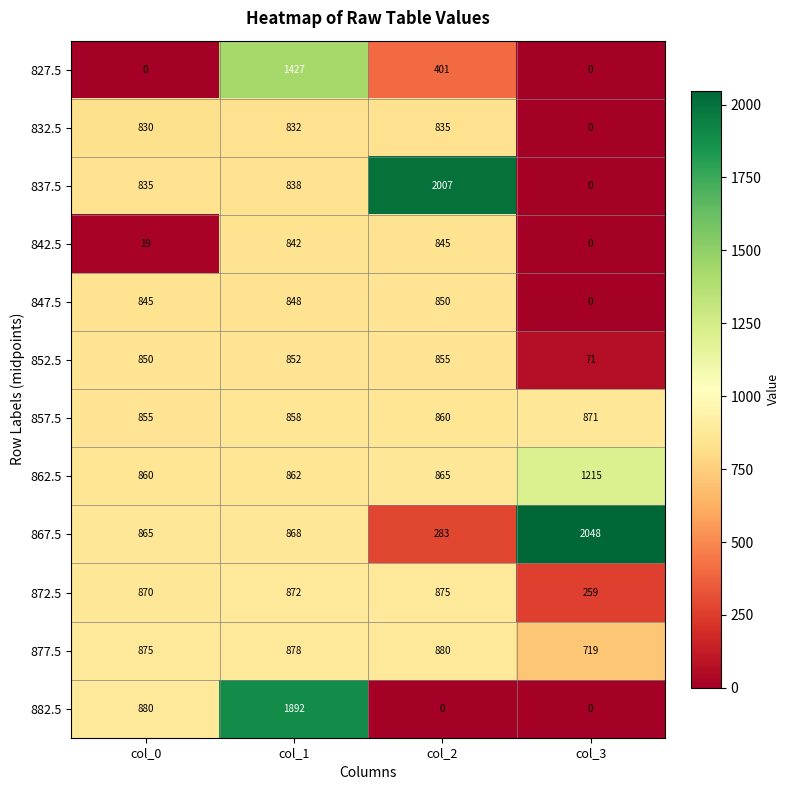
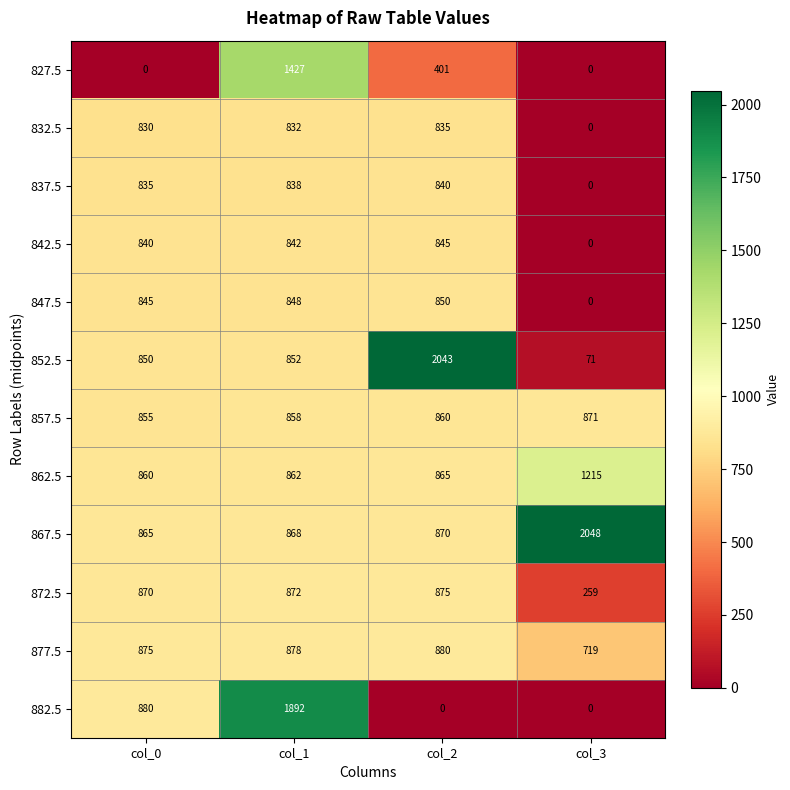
  {
    "827.5": {
      "col_0": 0,
      "col_1": 1427,
      "col_2": 401,
      "col_3": 0
    },
    "832.5": {
      "col_0": 830,
      "col_1": 832,
      "col_2": 835,
      "col_3": 0
    },
    "837.5": {
      "col_0": 835,
      "col_1": 838,
-     "col_2": 2007,
+     "col_2": 840,
      "col_3": 0
    },
    "842.5": {
-     "col_0": 19,
+     "col_0": 840,
      "col_1": 842,
      "col_2": 845,
      "col_3": 0
    },
    "847.5": {
      "col_0": 845,
      "col_1": 848,
      "col_2": 850,
      "col_3": 0
    },
    "852.5": {
      "col_0": 850,
      "col_1": 852,
-     "col_2": 855,
+     "col_2": 2043,
      "col_3": 71
    },
    "857.5": {
      "col_0": 855,
      "col_1": 858,
      "col_2": 860,
      "col_3": 871
    },
    "862.5": {
      "col_0": 860,
      "col_1": 862,
      "col_2": 865,
      "col_3": 1215
    },
    "867.5": {
      "col_0": 865,
      "col_1": 868,
-     "col_2": 283,
+     "col_2": 870,
      "col_3": 2048
    },
    "872.5": {
      "col_0": 870,
      "col_1": 872,
      "col_2": 875,
      "col_3": 259
    },
    "877.5": {
      "col_0": 875,
      "col_1": 878,
      "col_2": 880,
      "col_3": 719
    },
    "882.5": {
      "col_0": 880,
      "col_1": 1892,
      "col_2": 0,
      "col_3": 0
    }
  }
